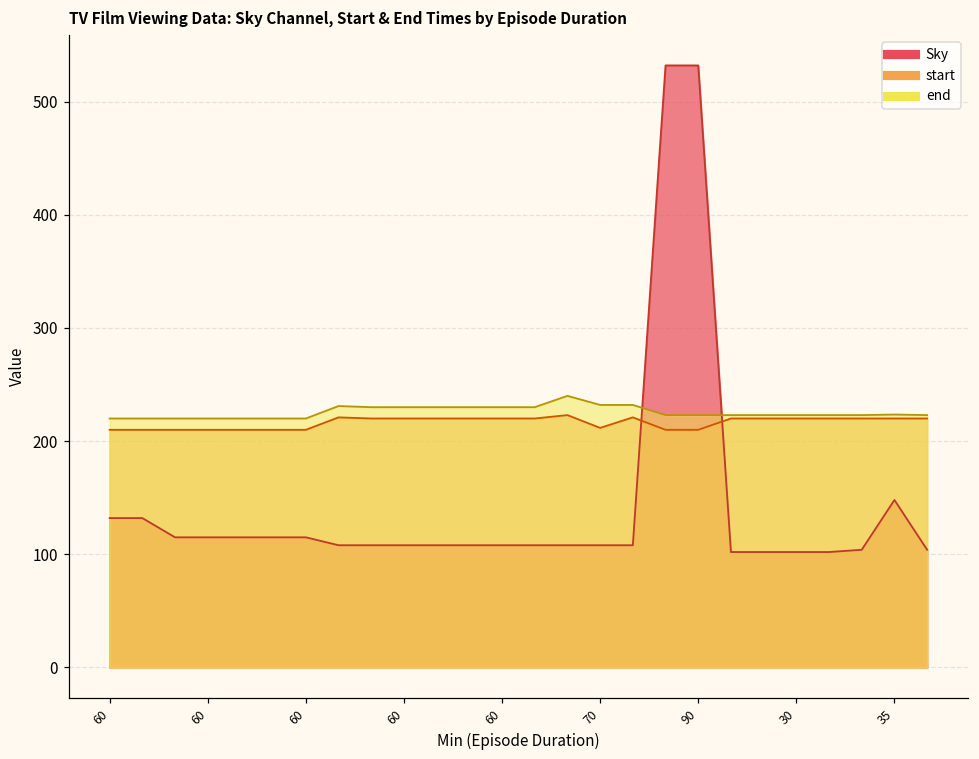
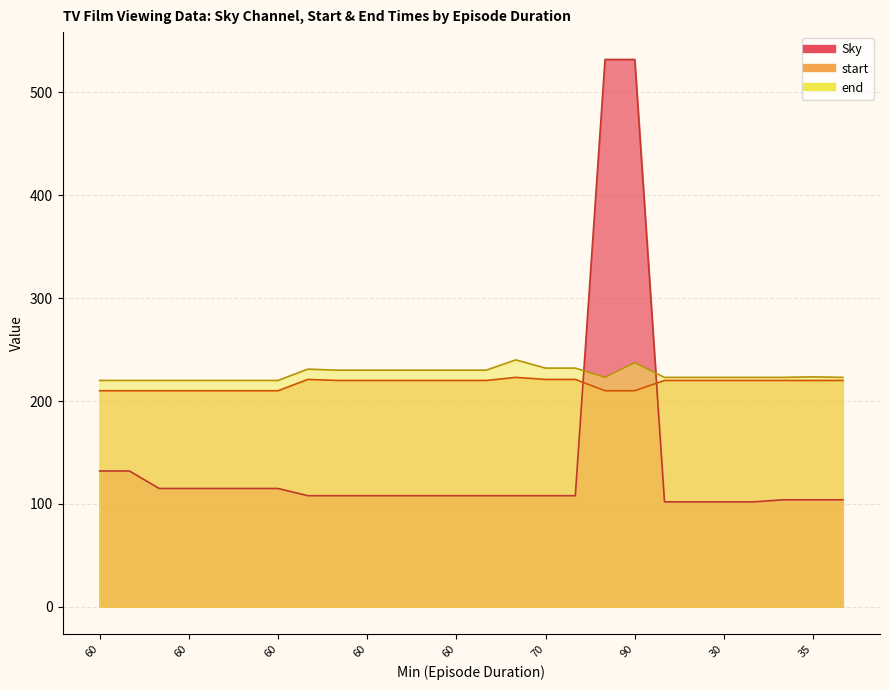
  {
    "Sky": {
      "70": 108,
      "90": 532,
      "30": 102,
-     "35": 148
+     "35": 104
    },
    "start": {
-     "70": 212,
+     "70": 221,
      "90": 210,
      "30": 220,
      "35": 220
    },
    "end": {
      "70": 232,
-     "90": 223,
+     "90": 237,
      "30": 223,
      "35": 224
    }
  }
